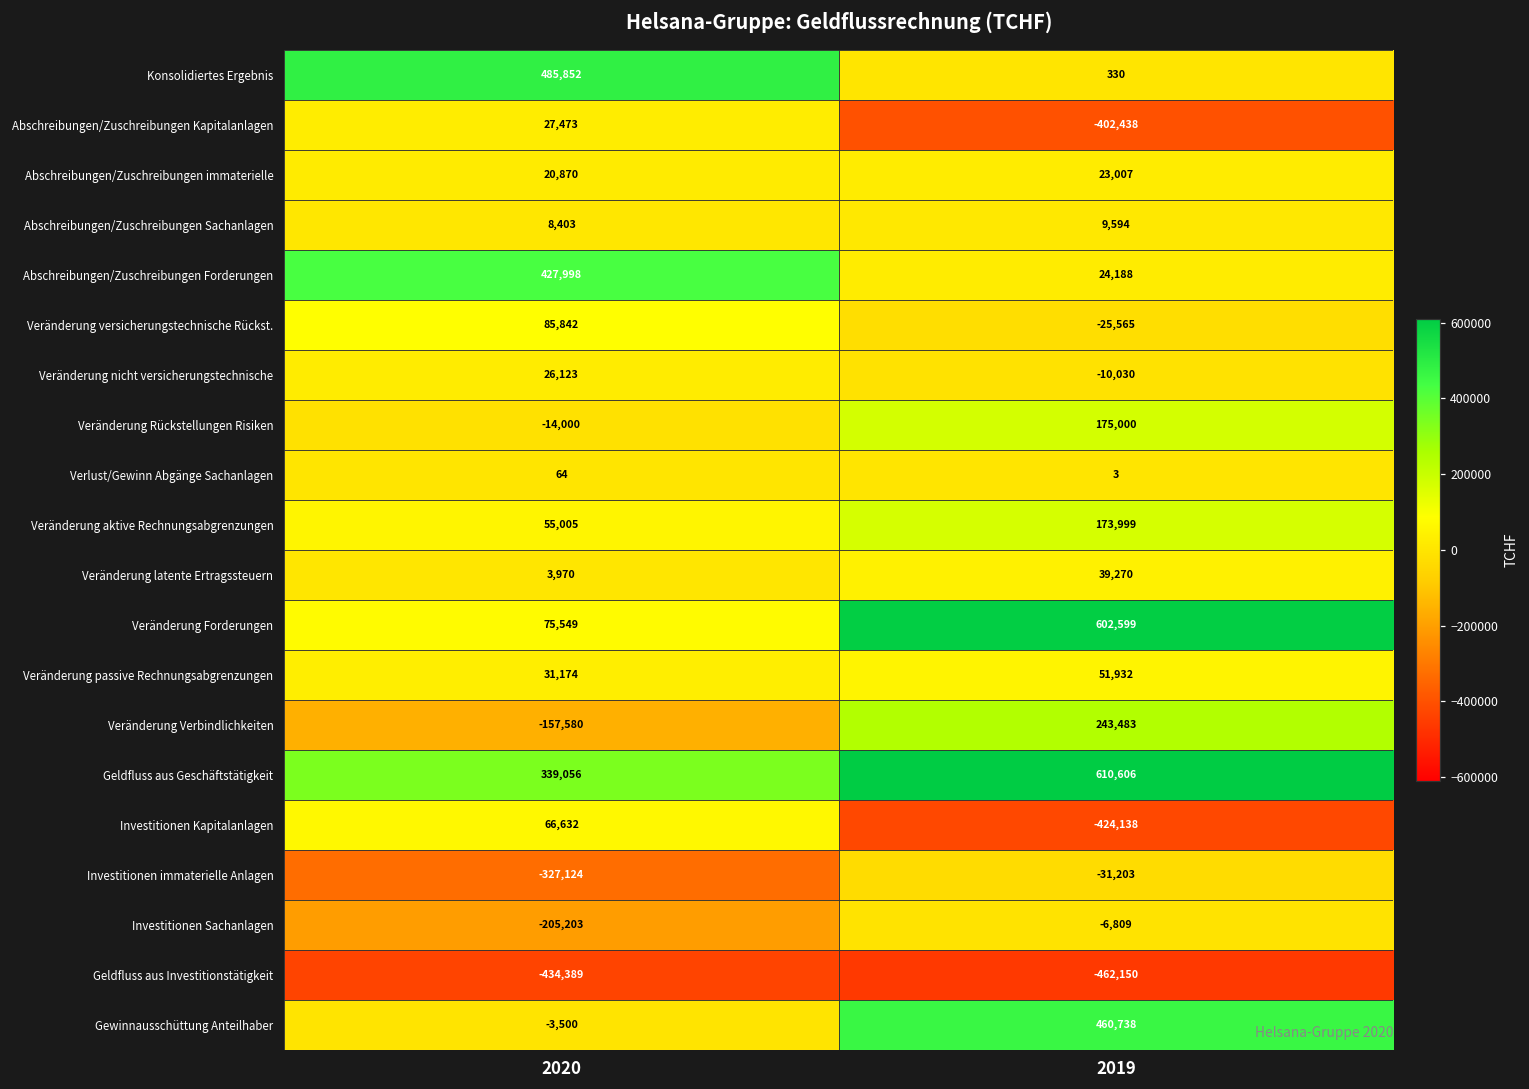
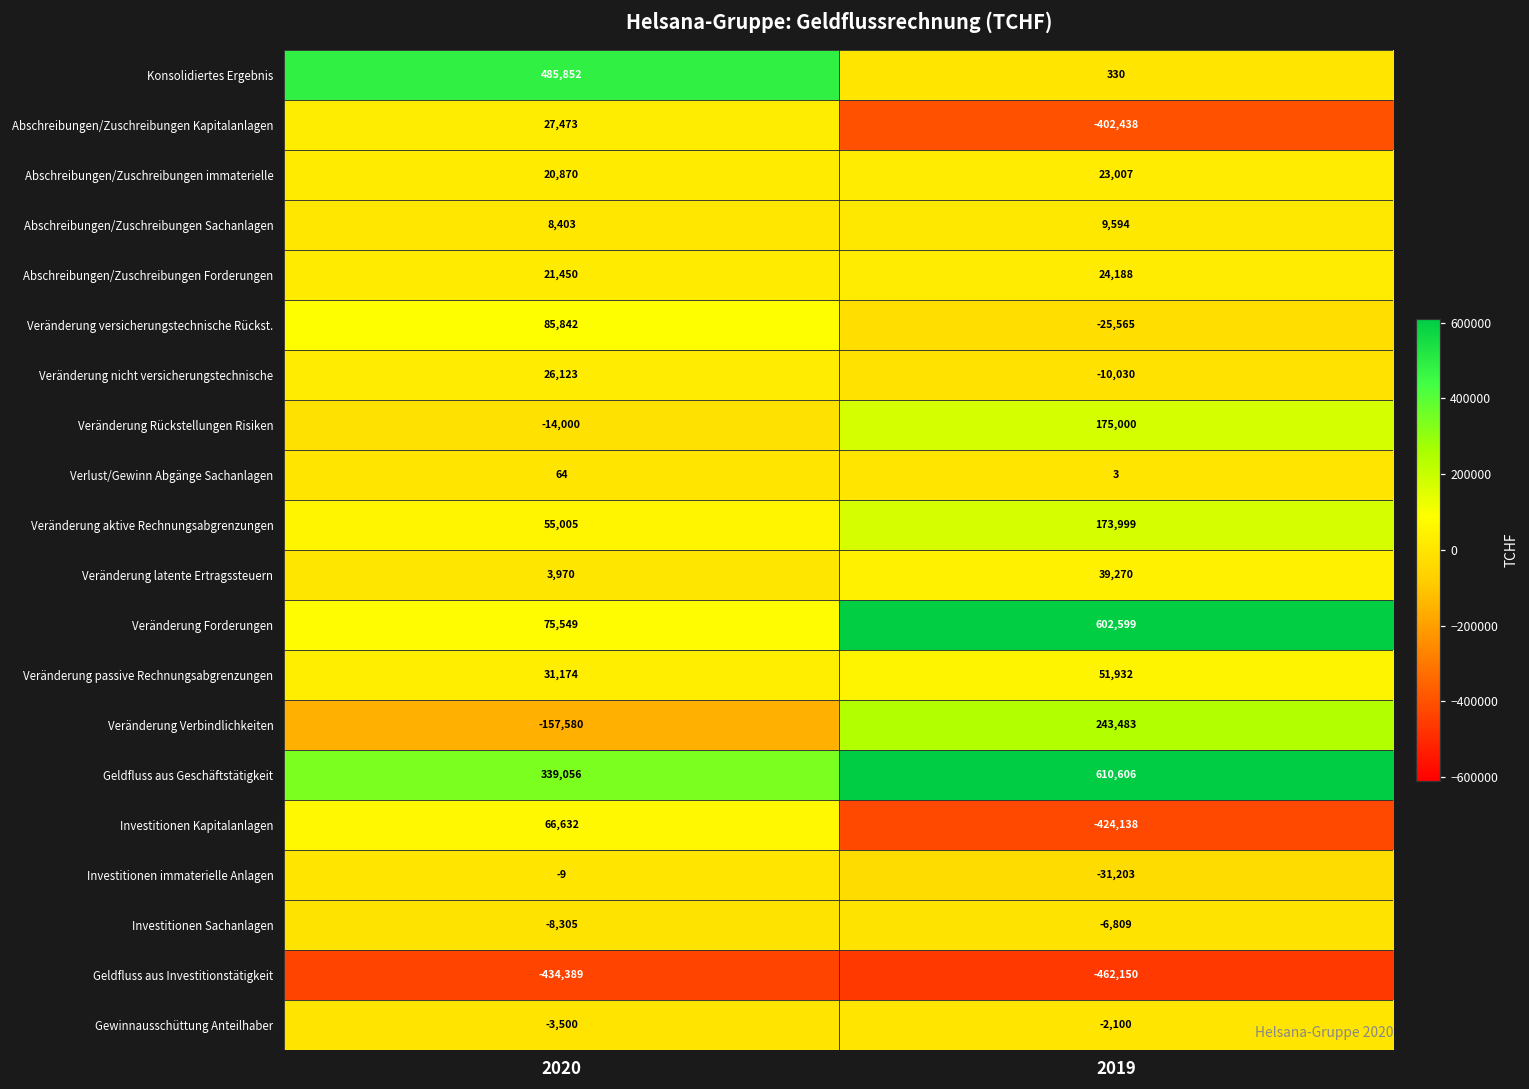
  {
    "Konsolidiertes Ergebnis": {
      "2020": "485,852",
      "2019": "330"
    },
    "Abschreibungen/Zuschreibungen Kapitalanlagen": {
      "2020": "27,473",
      "2019": "-402,438"
    },
    "Abschreibungen/Zuschreibungen immaterielle": {
      "2020": "20,870",
      "2019": "23,007"
    },
    "Abschreibungen/Zuschreibungen Sachanlagen": {
      "2020": "8,403",
      "2019": "9,594"
    },
    "Abschreibungen/Zuschreibungen Forderungen": {
-     "2020": "427,998",
+     "2020": "21,450",
      "2019": "24,188"
    },
    "Veränderung versicherungstechnische Rückst.": {
      "2020": "85,842",
      "2019": "-25,565"
    },
    "Veränderung nicht versicherungstechnische": {
      "2020": "26,123",
      "2019": "-10,030"
    },
    "Veränderung Rückstellungen Risiken": {
      "2020": "-14,000",
      "2019": "175,000"
    },
    "Verlust/Gewinn Abgänge Sachanlagen": {
      "2020": "64",
      "2019": "3"
    },
    "Veränderung aktive Rechnungsabgrenzungen": {
      "2020": "55,005",
      "2019": "173,999"
    },
    "Veränderung latente Ertragssteuern": {
      "2020": "3,970",
      "2019": "39,270"
    },
    "Veränderung Forderungen": {
      "2020": "75,549",
      "2019": "602,599"
    },
    "Veränderung passive Rechnungsabgrenzungen": {
      "2020": "31,174",
      "2019": "51,932"
    },
    "Veränderung Verbindlichkeiten": {
      "2020": "-157,580",
      "2019": "243,483"
    },
    "Geldfluss aus Geschäftstätigkeit": {
      "2020": "339,056",
      "2019": "610,606"
    },
    "Investitionen Kapitalanlagen": {
      "2020": "66,632",
      "2019": "-424,138"
    },
    "Investitionen immaterielle Anlagen": {
-     "2020": "-327,124",
+     "2020": "-9",
      "2019": "-31,203"
    },
    "Investitionen Sachanlagen": {
-     "2020": "-205,203",
+     "2020": "-8,305",
      "2019": "-6,809"
    },
    "Geldfluss aus Investitionstätigkeit": {
      "2020": "-434,389",
      "2019": "-462,150"
    },
    "Gewinnausschüttung Anteilhaber": {
      "2020": "-3,500",
-     "2019": "460,738"
+     "2019": "-2,100"
    }
  }
